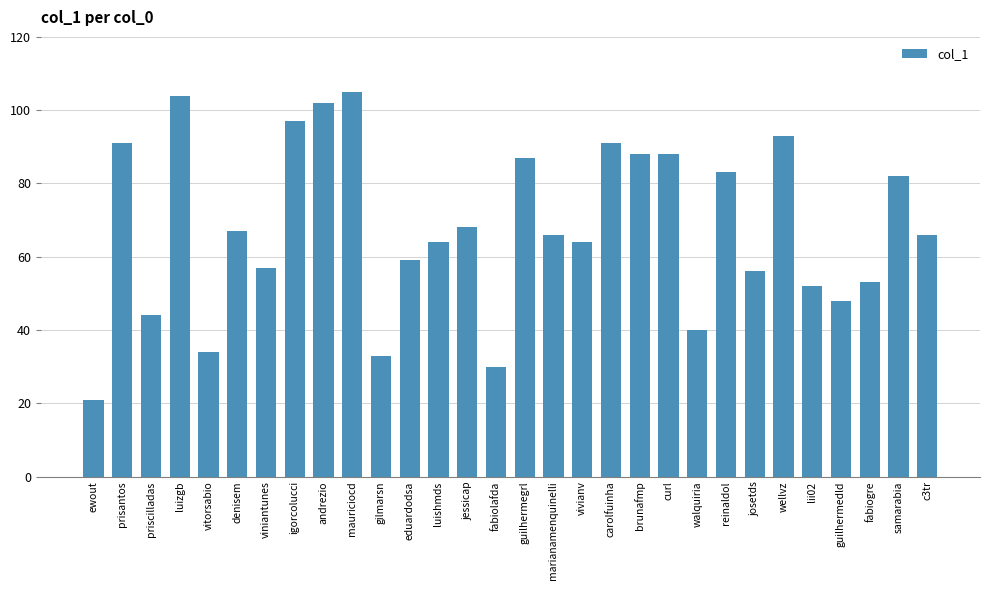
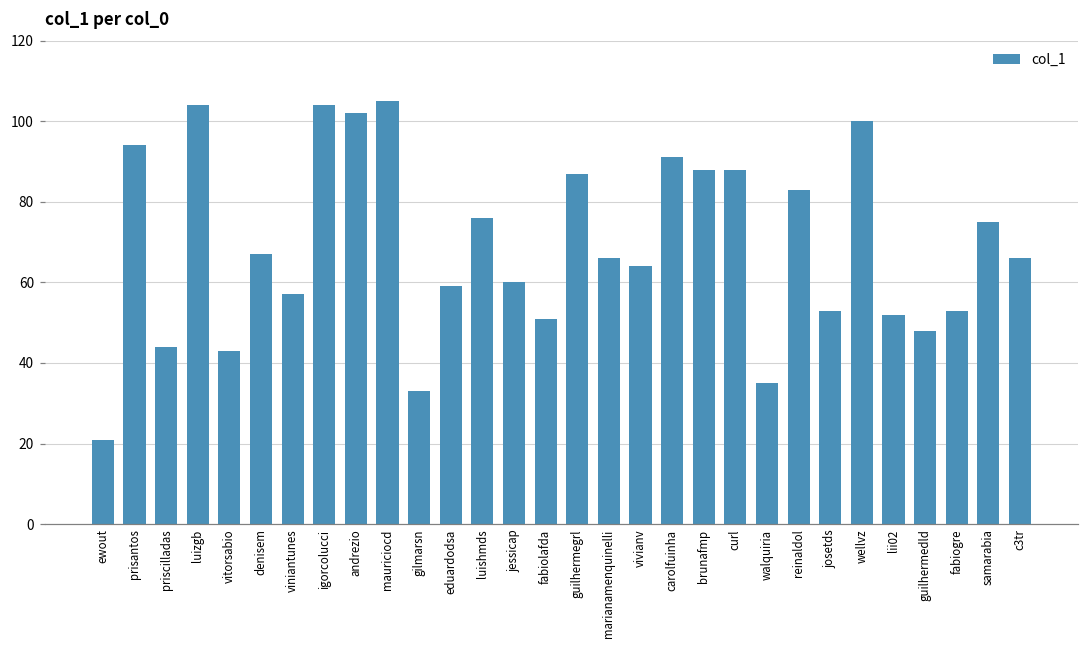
  {
    "ewout": 21,
-   "prisantos": 91,
+   "prisantos": 94,
    "priscilladas": 44,
    "luizgb": 104,
-   "vitorsabio": 34,
+   "vitorsabio": 43,
    "denisem": 67,
    "viniantunes": 57,
-   "igorcolucci": 97,
+   "igorcolucci": 104,
    "andrezio": 102,
    "mauriciocd": 105,
    "gilmarsn": 33,
    "eduardodsa": 59,
-   "luishmds": 64,
-   "jessicap": 68,
-   "fabiolafda": 30,
+   "luishmds": 76,
+   "jessicap": 60,
+   "fabiolafda": 51,
    "guilhermegrl": 87,
    "marianamenquinelli": 66,
    "vivianv": 64,
    "carolfuinha": 91,
    "brunafmp": 88,
    "curl": 88,
-   "walquiria": 40,
+   "walquiria": 35,
    "reinaldol": 83,
-   "josetds": 56,
-   "wellvz": 93,
+   "josetds": 53,
+   "wellvz": 100,
    "lii02": 52,
    "guilhermedld": 48,
    "fabiogre": 53,
-   "samarabia": 82,
+   "samarabia": 75,
    "c3tr": 66
  }
